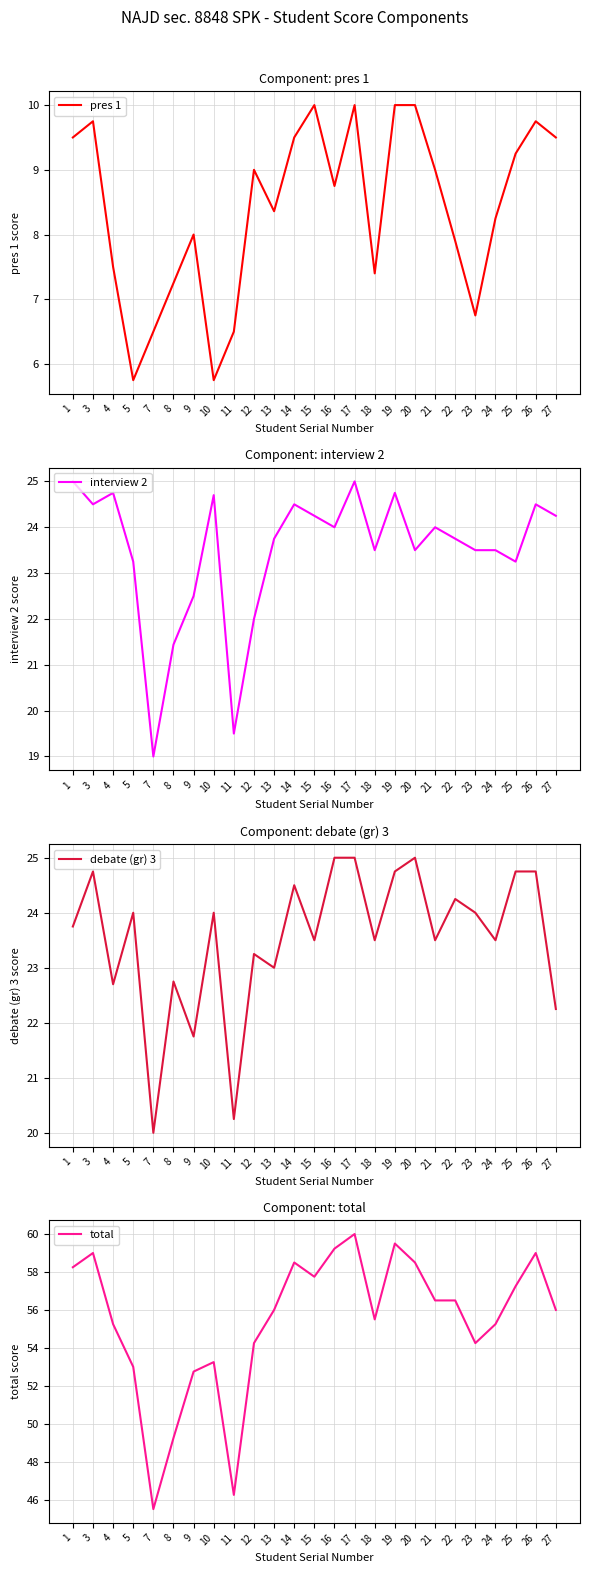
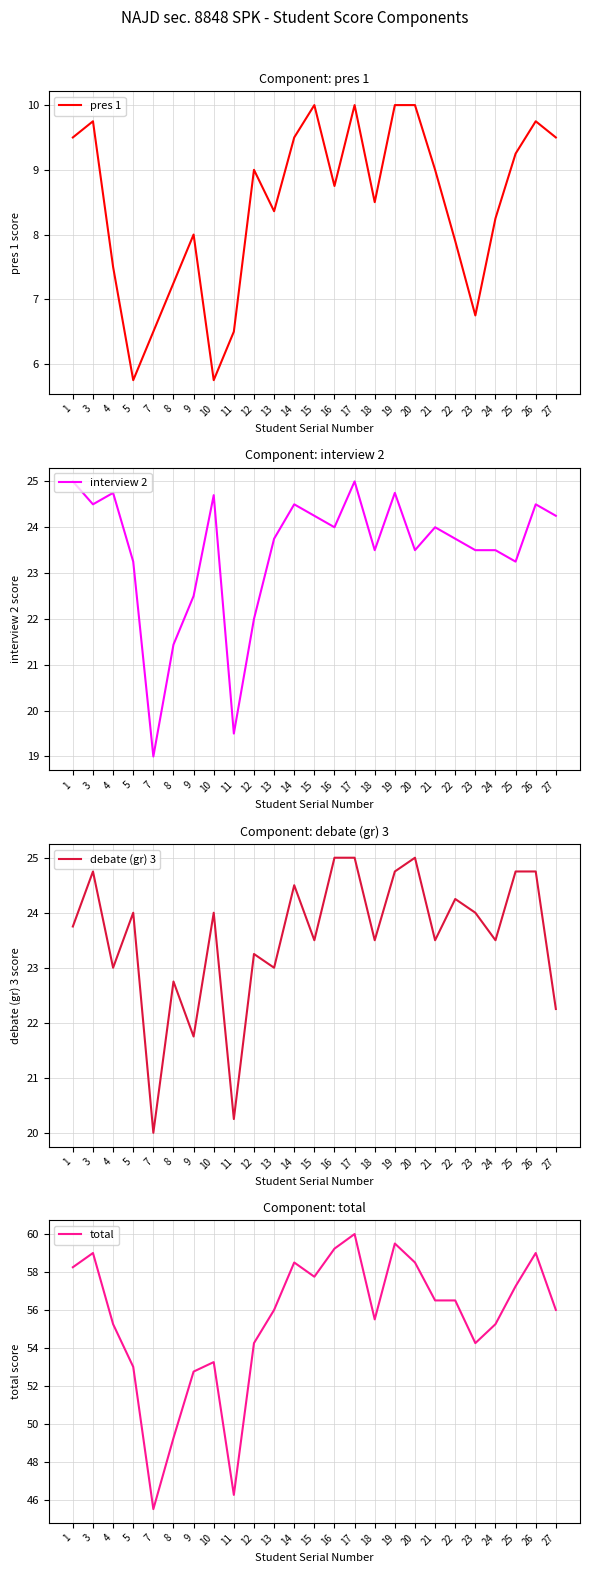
  {
    "Component: pres 1": {
      "1": 9.5,
      "3": 9.8,
      "4": 7.5,
      "5": 5.8,
      "7": 6.5,
      "8": 7.3,
      "9": 8.0,
      "10": 5.8,
      "11": 6.5,
      "12": 9.0,
      "13": 8.4,
      "14": 9.5,
      "15": 10.0,
      "16": 8.8,
      "17": 10.0,
-     "18": 7.4,
+     "18": 8.5,
      "19": 10.0,
      "20": 10.0,
      "21": 9.0,
      "22": 7.9,
      "23": 6.8,
      "24": 8.3,
      "25": 9.3,
      "26": 9.8,
      "27": 9.5
    },
    "Component: interview 2": {
      "3": 24.5,
      "4": 24.8,
      "5": 23.3,
      "7": 19.0,
      "8": 21.4,
      "9": 22.5,
      "10": 24.7,
      "11": 19.5,
      "12": 22.0,
      "13": 23.8,
      "14": 24.5,
      "15": 24.3,
      "16": 24.0,
      "17": 25.0,
      "18": 23.5,
      "19": 24.8,
      "20": 23.5,
      "21": 24.0,
      "22": 23.8,
      "23": 23.5,
      "24": 23.5,
      "25": 23.3,
      "26": 24.5,
      "27": 24.3
    },
    "Component: debate (gr) 3": {
      "1": 23.8,
      "3": 24.8,
-     "4": 22.7,
+     "4": 23.0,
      "5": 24.0,
      "7": 20.0,
      "8": 22.8,
      "9": 21.8,
      "10": 24.0,
      "11": 20.3,
      "12": 23.3,
      "13": 23.0,
      "14": 24.5,
      "15": 23.5,
      "16": 25.0,
      "17": 25.0,
      "18": 23.5,
      "19": 24.8,
      "20": 25.0,
      "21": 23.5,
      "22": 24.3,
      "23": 24.0,
      "24": 23.5,
      "25": 24.8,
      "26": 24.8,
      "27": 22.3
    },
    "Component: total": {
      "1": 58.3,
      "3": 59.0,
      "4": 55.3,
      "5": 53.0,
      "7": 45.5,
      "8": 49.3,
      "9": 52.8,
      "10": 53.3,
      "11": 46.3,
      "12": 54.3,
      "13": 56.0,
      "14": 58.5,
      "15": 57.8,
      "16": 59.2,
      "17": 60.0,
      "18": 55.5,
      "19": 59.5,
      "20": 58.5,
      "21": 56.5,
      "22": 56.5,
      "23": 54.3,
      "24": 55.3,
      "25": 57.3,
      "26": 59.0,
      "27": 56.0
    }
  }
